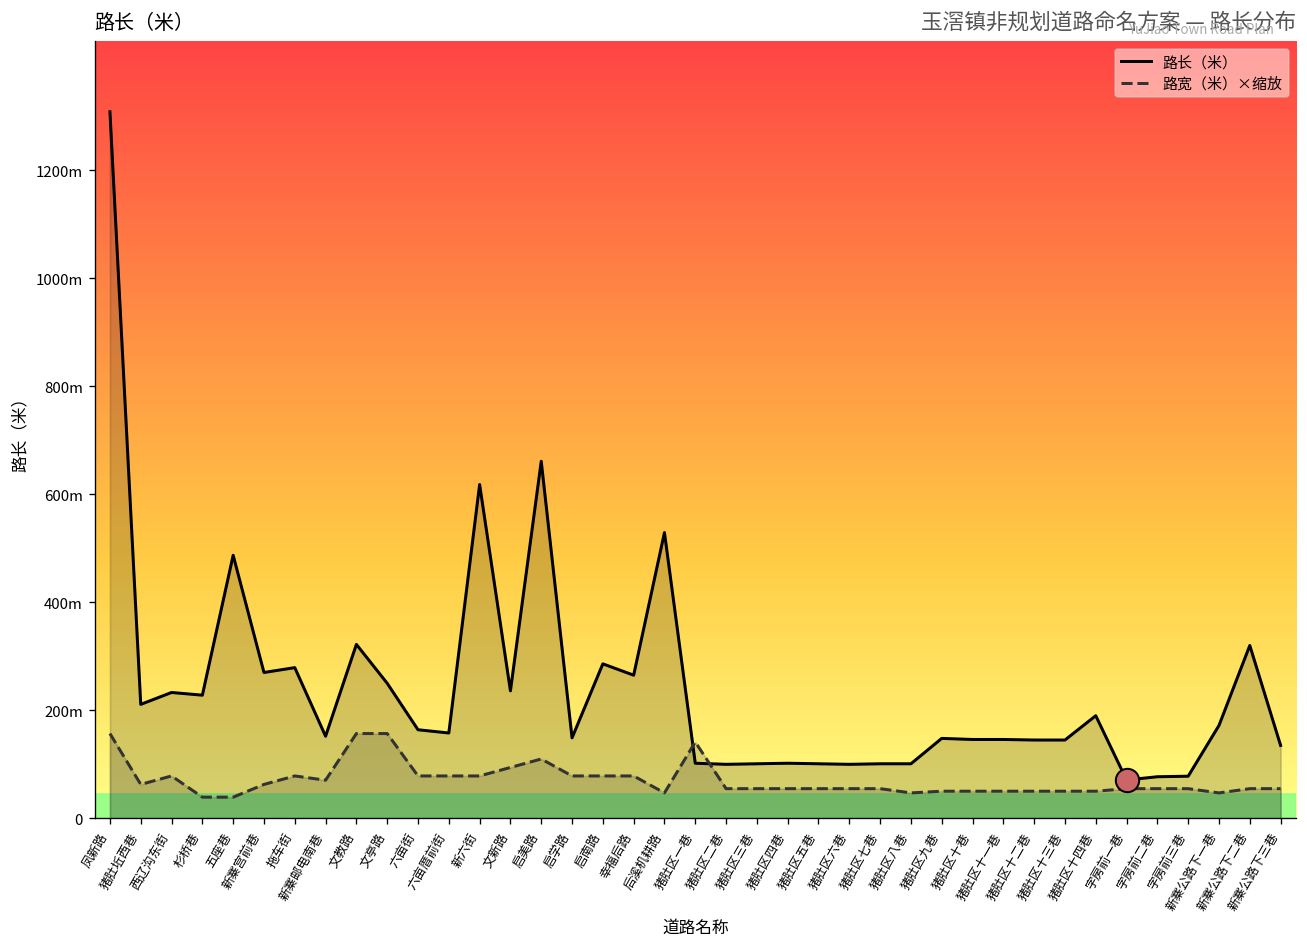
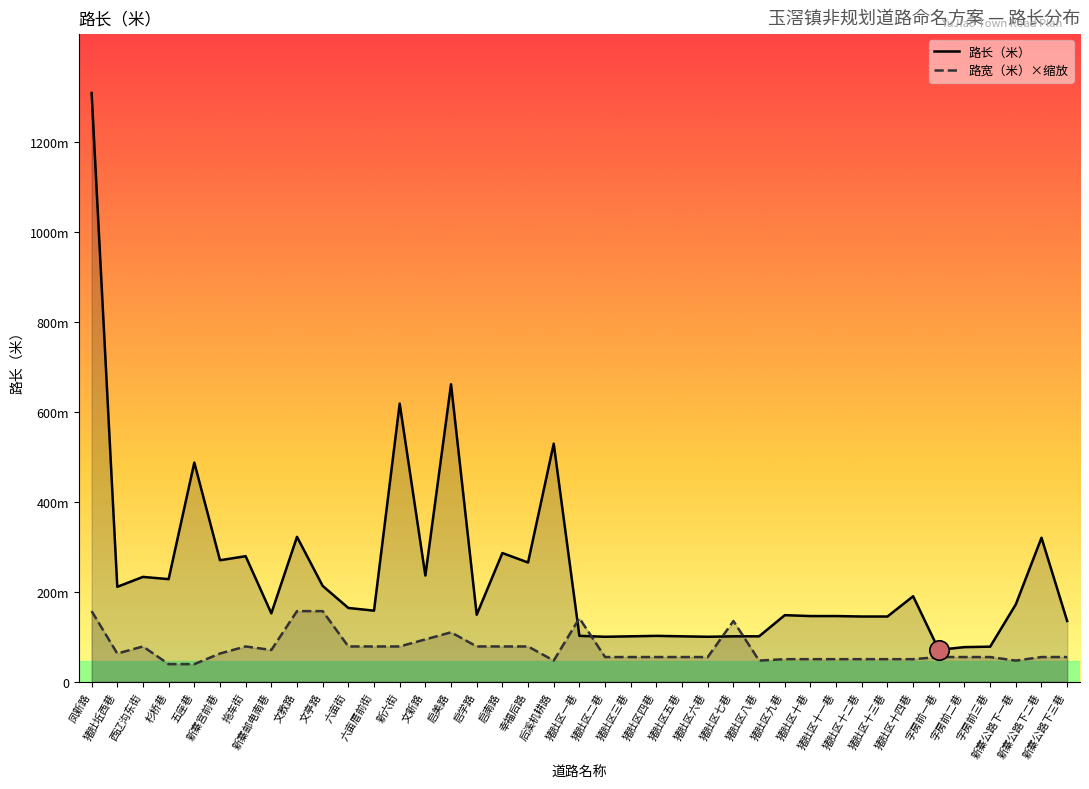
  {
    "路长（米）": {
      "凤新路": "1310m",
      "猪肚坵西巷": "210m",
      "西辽沟东街": "230m",
      "杉桥巷": "230m",
      "五座巷": "490m",
      "新寨宫前巷": "270m",
      "拖车街": "280m",
      "新寨邮电南巷": "150m",
      "文教路": "320m",
-     "文亭路": "250m",
+     "文亭路": "210m",
      "六亩街": "160m",
      "六亩厝前街": "160m",
      "新六街": "620m",
      "文新路": "240m",
      "启美路": "660m",
      "启学路": "150m",
      "启南路": "290m",
      "幸福后路": "270m",
      "后溪机耕路": "530m",
      "猪肚区一巷": "100m",
      "猪肚区二巷": "100m",
      "猪肚区三巷": "100m",
      "猪肚区四巷": "100m",
      "猪肚区五巷": "100m",
      "猪肚区六巷": "100m",
      "猪肚区七巷": "100m",
      "猪肚区八巷": "100m",
      "猪肚区九巷": "150m",
      "猪肚区十巷": "150m",
      "猪肚区十一巷": "150m",
      "猪肚区十二巷": "150m",
      "猪肚区十三巷": "150m",
      "猪肚区十四巷": "190m",
      "字房前二巷": "80m",
      "字房前三巷": "80m",
      "新寨公路下一巷": "170m",
      "新寨公路下二巷": "320m",
      "新寨公路下三巷": "140m"
    },
    "路宽（米）×缩放": {
      "凤新路": "160m",
      "猪肚坵西巷": "60m",
      "西辽沟东街": "80m",
      "新寨宫前巷": "60m",
      "拖车街": "80m",
      "新寨邮电南巷": "70m",
      "文教路": "160m",
      "文亭路": "160m",
      "六亩街": "80m",
      "六亩厝前街": "80m",
      "新六街": "80m",
      "文新路": "90m",
      "启美路": "110m",
      "启学路": "80m",
      "启南路": "80m",
      "幸福后路": "80m",
      "后溪机耕路": "50m",
      "猪肚区一巷": "140m",
      "猪肚区二巷": "50m",
      "猪肚区三巷": "50m",
      "猪肚区四巷": "50m",
      "猪肚区五巷": "50m",
      "猪肚区六巷": "50m",
-     "猪肚区七巷": "50m",
+     "猪肚区七巷": "130m",
      "猪肚区八巷": "50m",
      "猪肚区九巷": "50m",
      "猪肚区十巷": "50m",
      "猪肚区十一巷": "50m",
      "猪肚区十二巷": "50m",
      "猪肚区十三巷": "50m",
      "猪肚区十四巷": "50m",
      "字房前一巷": "50m",
      "字房前二巷": "50m",
      "字房前三巷": "50m",
      "新寨公路下一巷": "50m",
      "新寨公路下二巷": "50m",
      "新寨公路下三巷": "50m"
    }
  }
